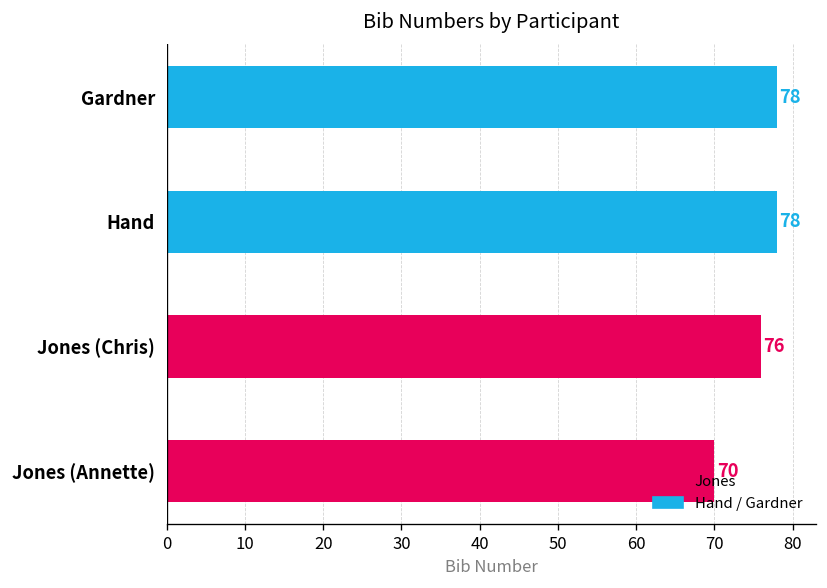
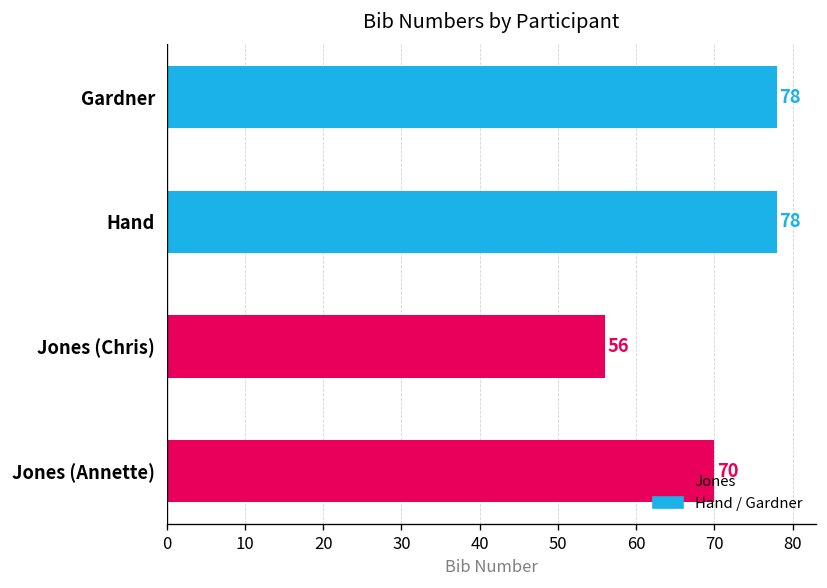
  {
    "Gardner": 78,
    "Hand": 78,
-   "Jones (Chris)": 76,
+   "Jones (Chris)": 56,
    "Jones (Annette)": 70
  }
